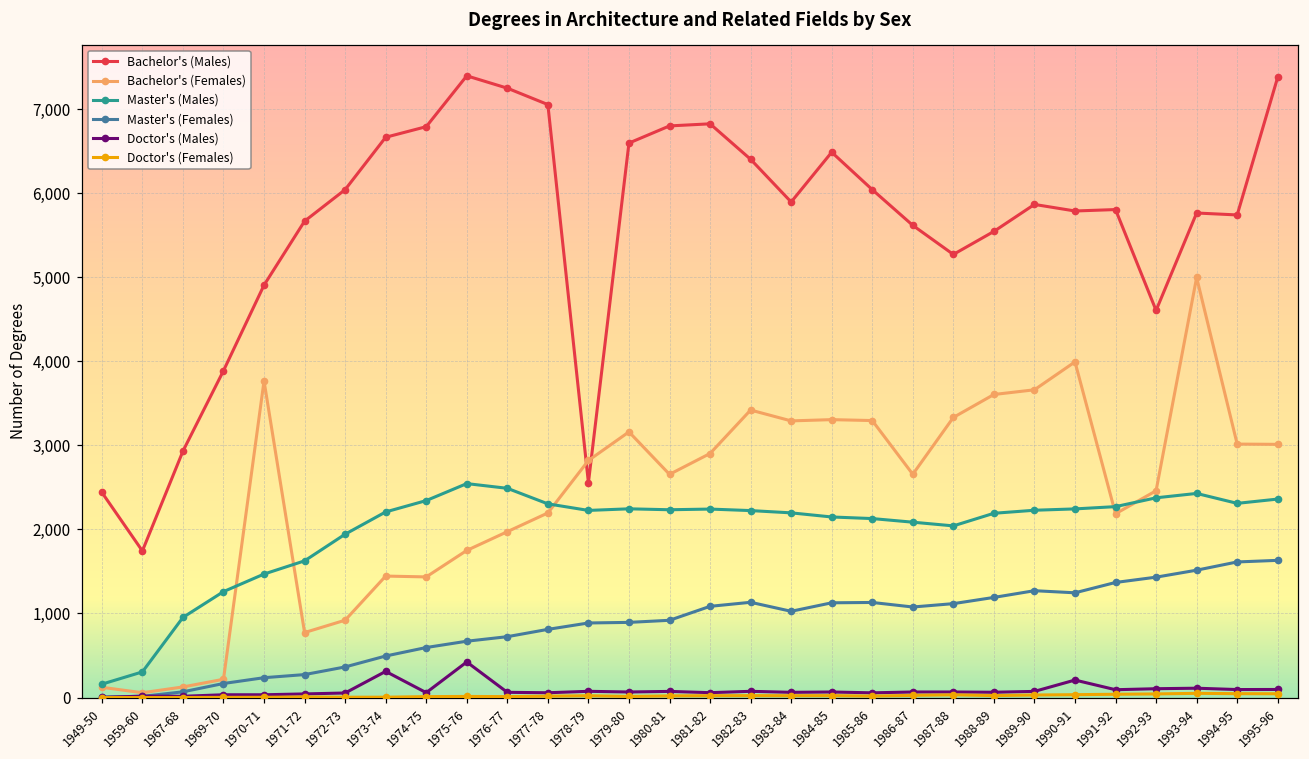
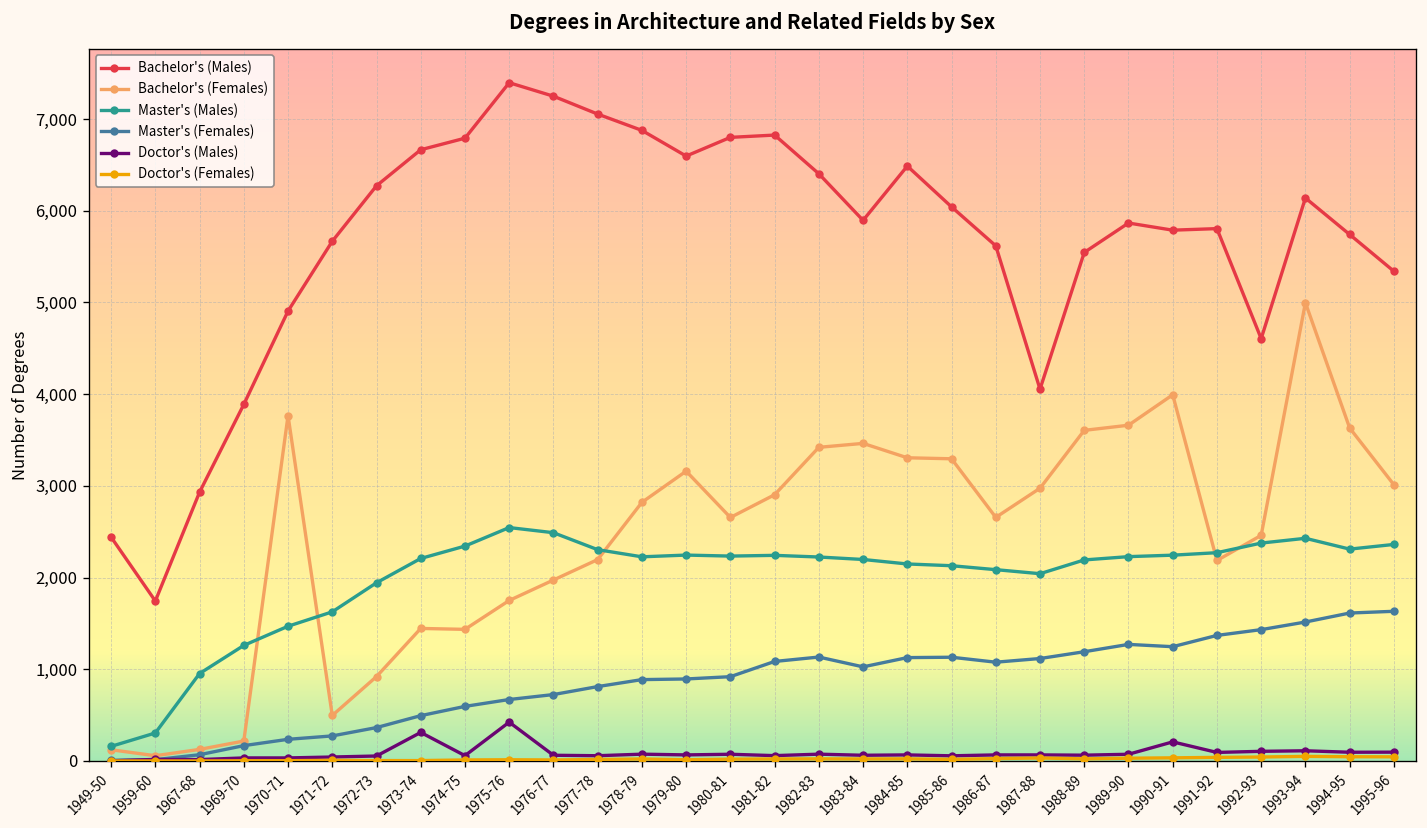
  {
    "Bachelor's (Males)": {
      "1949-50": "2,400",
      "1959-60": "1,700",
      "1967-68": "2,900",
      "1969-70": "3,900",
      "1970-71": "4,900",
      "1971-72": "5,700",
-     "1972-73": "6,000",
+     "1972-73": "6,300",
      "1973-74": "6,700",
      "1974-75": "6,800",
      "1975-76": "7,400",
      "1976-77": "7,200",
      "1977-78": "7,100",
-     "1978-79": "2,600",
+     "1978-79": "6,900",
      "1979-80": "6,600",
      "1980-81": "6,800",
      "1981-82": "6,800",
      "1982-83": "6,400",
      "1983-84": "5,900",
      "1984-85": "6,500",
      "1985-86": "6,000",
      "1986-87": "5,600",
-     "1987-88": "5,300",
+     "1987-88": "4,100",
      "1988-89": "5,500",
      "1989-90": "5,900",
      "1990-91": "5,800",
      "1991-92": "5,800",
      "1992-93": "4,600",
-     "1993-94": "5,800",
+     "1993-94": "6,100",
      "1994-95": "5,700",
-     "1995-96": "7,400"
+     "1995-96": "5,300"
    },
    "Bachelor's (Females)": {
      "1949-50": "100",
      "1959-60": "100",
      "1967-68": "100",
      "1969-70": "200",
      "1970-71": "3,800",
-     "1971-72": "800",
+     "1971-72": "500",
      "1972-73": "900",
      "1973-74": "1,400",
      "1974-75": "1,400",
      "1975-76": "1,800",
      "1976-77": "2,000",
      "1977-78": "2,200",
      "1978-79": "2,800",
      "1979-80": "3,200",
      "1980-81": "2,700",
      "1981-82": "2,900",
      "1982-83": "3,400",
-     "1983-84": "3,300",
+     "1983-84": "3,500",
      "1984-85": "3,300",
      "1985-86": "3,300",
      "1986-87": "2,700",
-     "1987-88": "3,300",
+     "1987-88": "3,000",
      "1988-89": "3,600",
      "1989-90": "3,700",
      "1990-91": "4,000",
      "1991-92": "2,200",
      "1992-93": "2,500",
      "1993-94": "5,000",
-     "1994-95": "3,000",
+     "1994-95": "3,600",
      "1995-96": "3,000"
    },
    "Doctor's (Males)": {
      "1971-72": "0",
      "1972-73": "100",
      "1973-74": "300",
      "1974-75": "100",
      "1975-76": "400",
      "1976-77": "100",
      "1977-78": "100",
      "1978-79": "100",
      "1979-80": "100",
      "1980-81": "100",
      "1981-82": "100",
      "1982-83": "100",
      "1983-84": "100",
      "1984-85": "100",
      "1985-86": "100",
      "1986-87": "100",
      "1987-88": "100",
      "1988-89": "100",
      "1989-90": "100",
      "1990-91": "200",
      "1991-92": "100",
      "1992-93": "100",
      "1993-94": "100",
      "1994-95": "100",
      "1995-96": "100"
    },
    "Doctor's (Females)": {
      "1971-72": "0",
      "1972-73": "0",
      "1973-74": "0",
      "1974-75": "0",
      "1975-76": "0",
      "1976-77": "0",
      "1977-78": "0",
      "1978-79": "0",
      "1979-80": "0",
      "1980-81": "0",
      "1981-82": "0",
      "1982-83": "0",
      "1983-84": "0",
      "1984-85": "0",
      "1985-86": "0",
      "1986-87": "0",
      "1987-88": "0",
      "1988-89": "0",
      "1989-90": "0",
      "1990-91": "0",
      "1991-92": "0",
      "1992-93": "0",
      "1993-94": "100",
      "1994-95": "0",
      "1995-96": "0"
    }
  }
